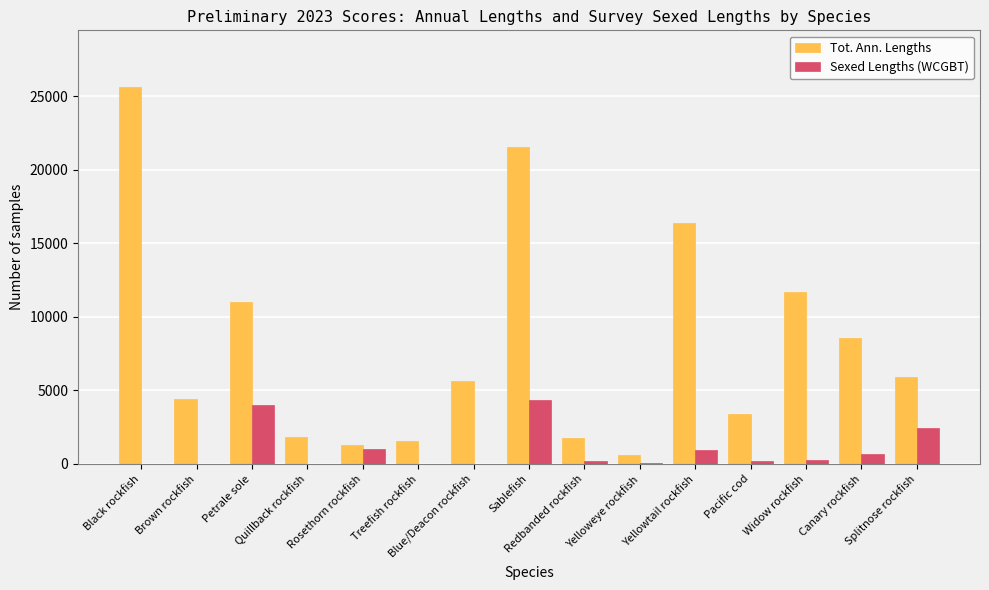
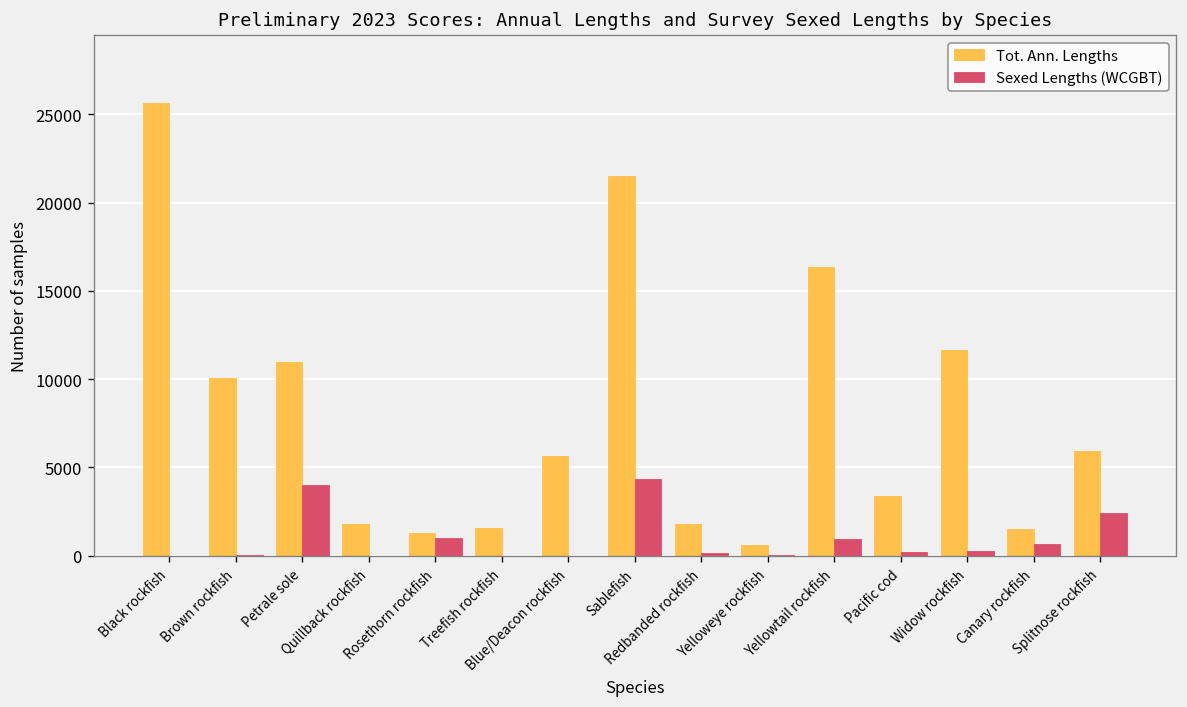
  {
    "Tot. Ann. Lengths": {
      "Black rockfish": 25600,
-     "Brown rockfish": 4400,
+     "Brown rockfish": 10100,
      "Petrale sole": 11000,
      "Quillback rockfish": 1800,
      "Rosethorn rockfish": 1300,
      "Treefish rockfish": 1600,
      "Blue/Deacon rockfish": 5700,
      "Sablefish": 21500,
      "Redbanded rockfish": 1800,
      "Yelloweye rockfish": 600,
      "Yellowtail rockfish": 16400,
      "Pacific cod": 3400,
      "Widow rockfish": 11700,
-     "Canary rockfish": 8500,
+     "Canary rockfish": 1500,
      "Splitnose rockfish": 5900
    },
    "Sexed Lengths (WCGBT)": {
      "Petrale sole": 4000,
      "Rosethorn rockfish": 1000,
      "Treefish rockfish": 0,
      "Sablefish": 4300,
      "Redbanded rockfish": 200,
      "Yellowtail rockfish": 900,
      "Pacific cod": 200,
      "Widow rockfish": 200,
      "Canary rockfish": 700,
      "Splitnose rockfish": 2400
    }
  }
